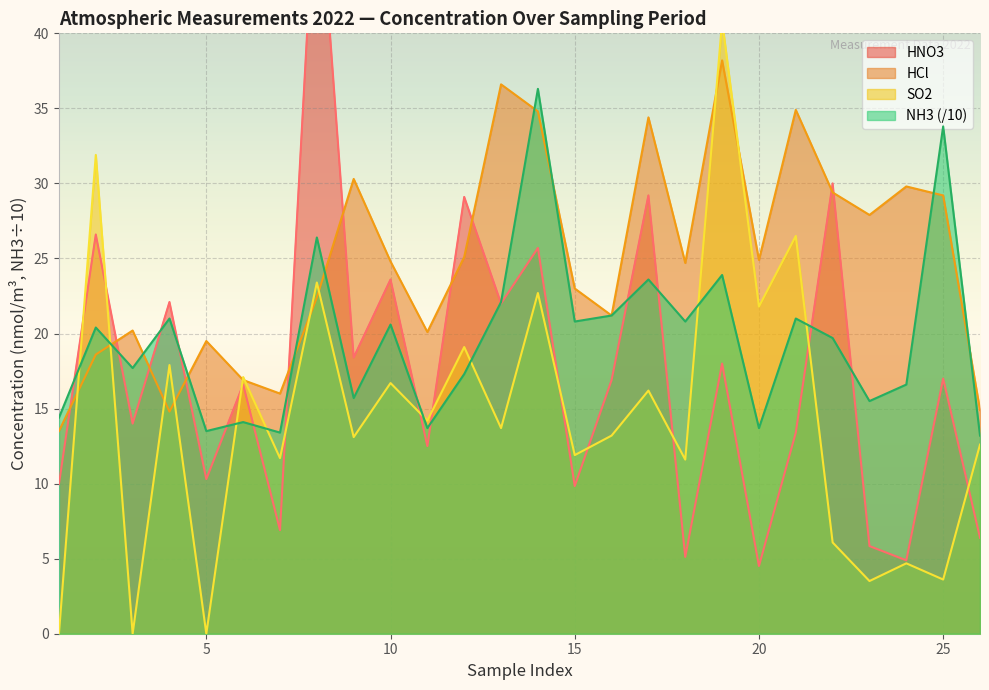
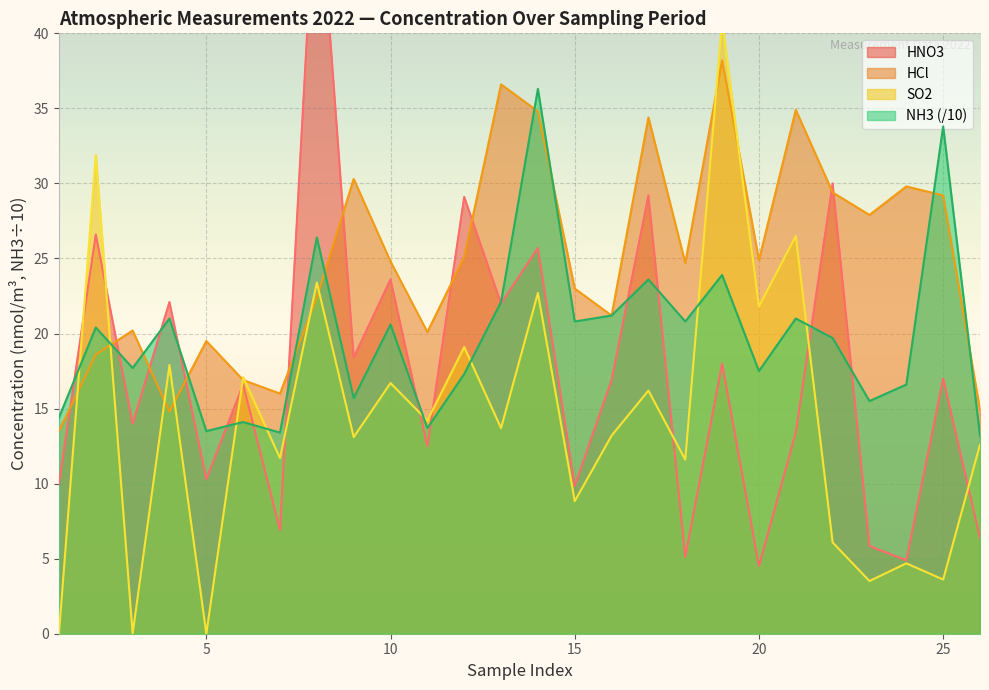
  {
    "SO2": {
      "5": 0.0,
      "10": 16.7,
-     "15": 11.9,
+     "15": 8.8,
      "20": 21.8,
      "25": 3.6
    },
    "NH3 (/10)": {
      "5": 13.5,
      "10": 20.6,
      "15": 20.8,
-     "20": 13.7
+     "20": 17.5
    }
  }
